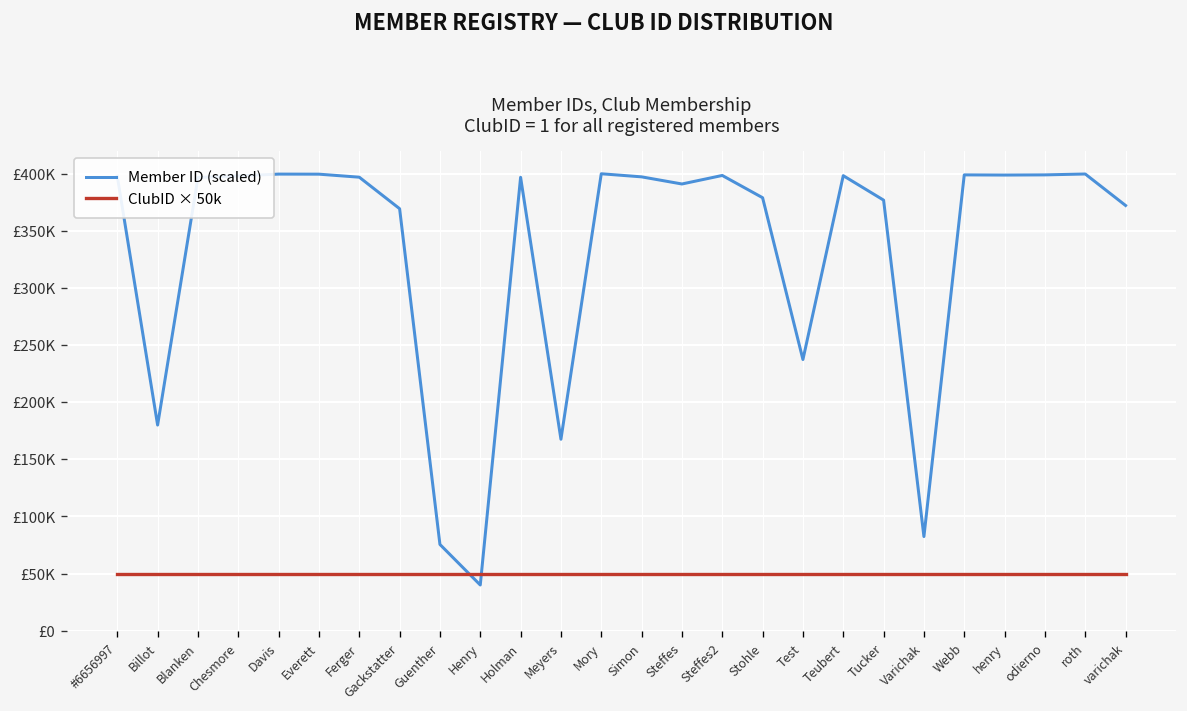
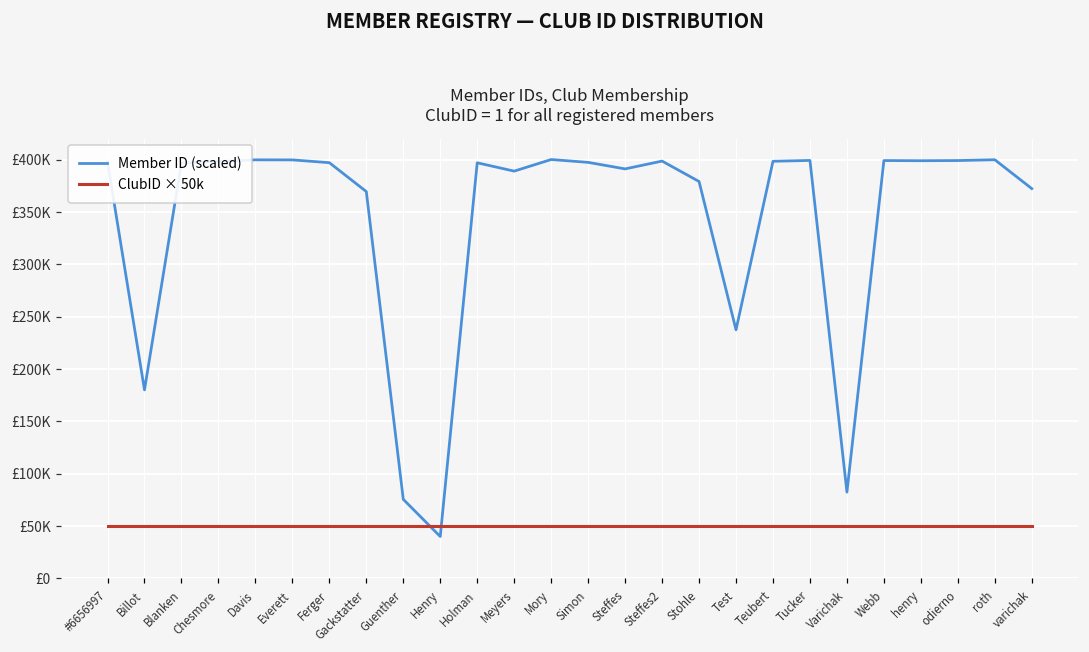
  {
    "Member ID (scaled)": {
      "Billot": "£180000",
      "Davis": "£400000",
      "Everett": "£400000",
      "Ferger": "£400000",
      "Gackstatter": "£370000",
      "Guenther": "£80000",
      "Henry": "£40000",
      "Holman": "£400000",
-     "Meyers": "£170000",
+     "Meyers": "£390000",
      "Mory": "£400000",
      "Simon": "£400000",
      "Steffes": "£390000",
      "Steffes2": "£400000",
      "Stohle": "£380000",
      "Test": "£240000",
      "Teubert": "£400000",
-     "Tucker": "£380000",
+     "Tucker": "£400000",
      "Varichak": "£80000",
      "Webb": "£400000",
      "henry": "£400000",
      "odierno": "£400000",
      "roth": "£400000",
      "varichak": "£370000"
    },
    "ClubID × 50k": {
      "#6656997": "£50000",
      "Billot": "£50000",
      "Blanken": "£50000",
      "Chesmore": "£50000",
      "Davis": "£50000",
      "Everett": "£50000",
      "Ferger": "£50000",
      "Gackstatter": "£50000",
      "Guenther": "£50000",
      "Henry": "£50000",
      "Holman": "£50000",
      "Meyers": "£50000",
      "Mory": "£50000",
      "Simon": "£50000",
      "Steffes": "£50000",
      "Steffes2": "£50000",
      "Stohle": "£50000",
      "Test": "£50000",
      "Teubert": "£50000",
      "Tucker": "£50000",
      "Varichak": "£50000",
      "Webb": "£50000",
      "henry": "£50000",
      "odierno": "£50000",
      "roth": "£50000",
      "varichak": "£50000"
    }
  }
